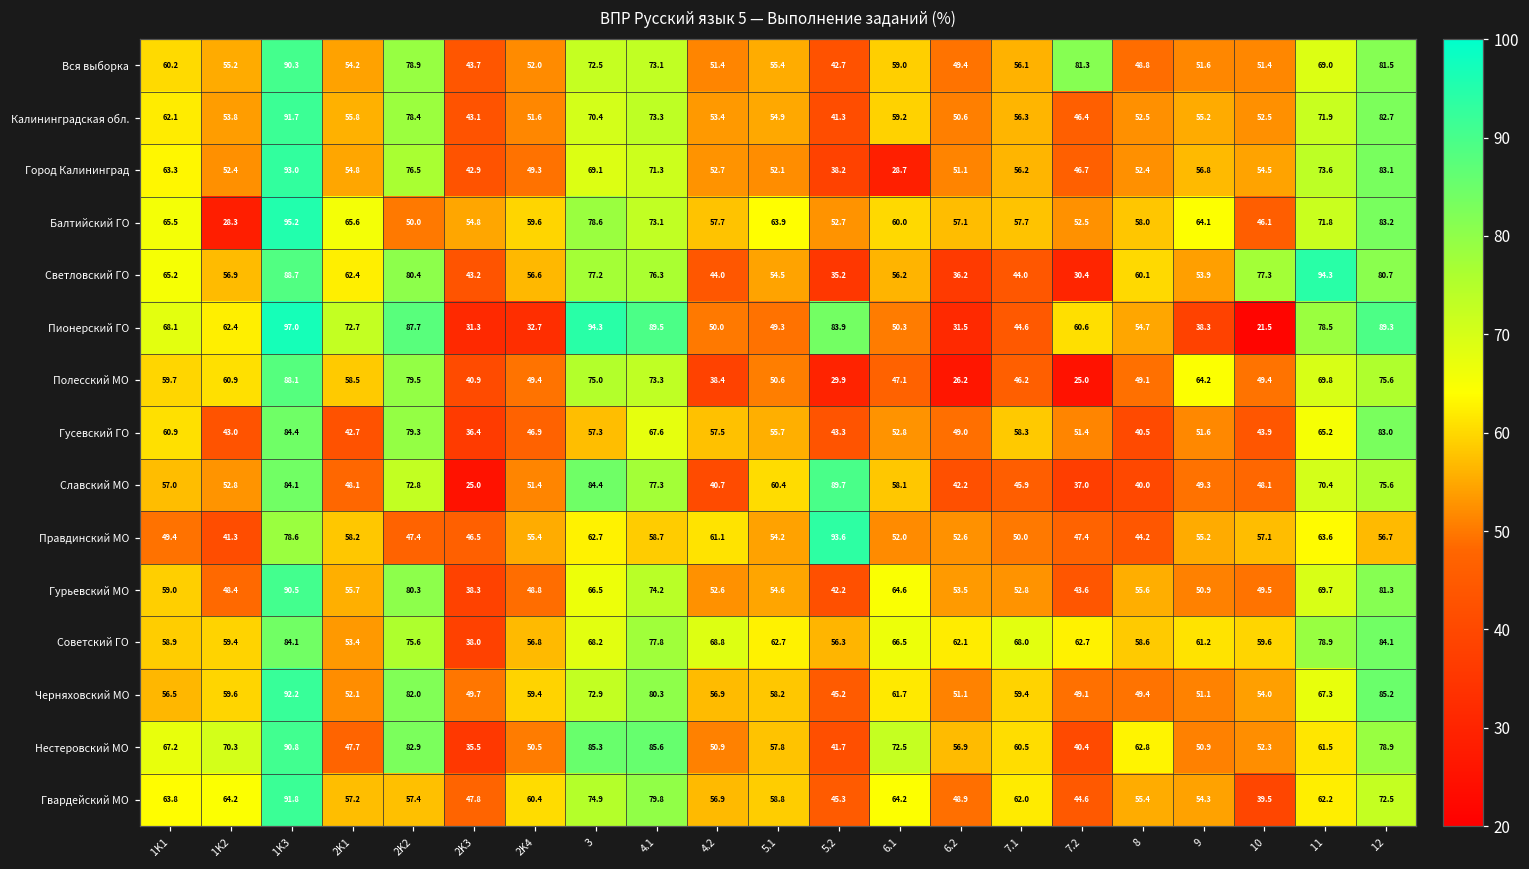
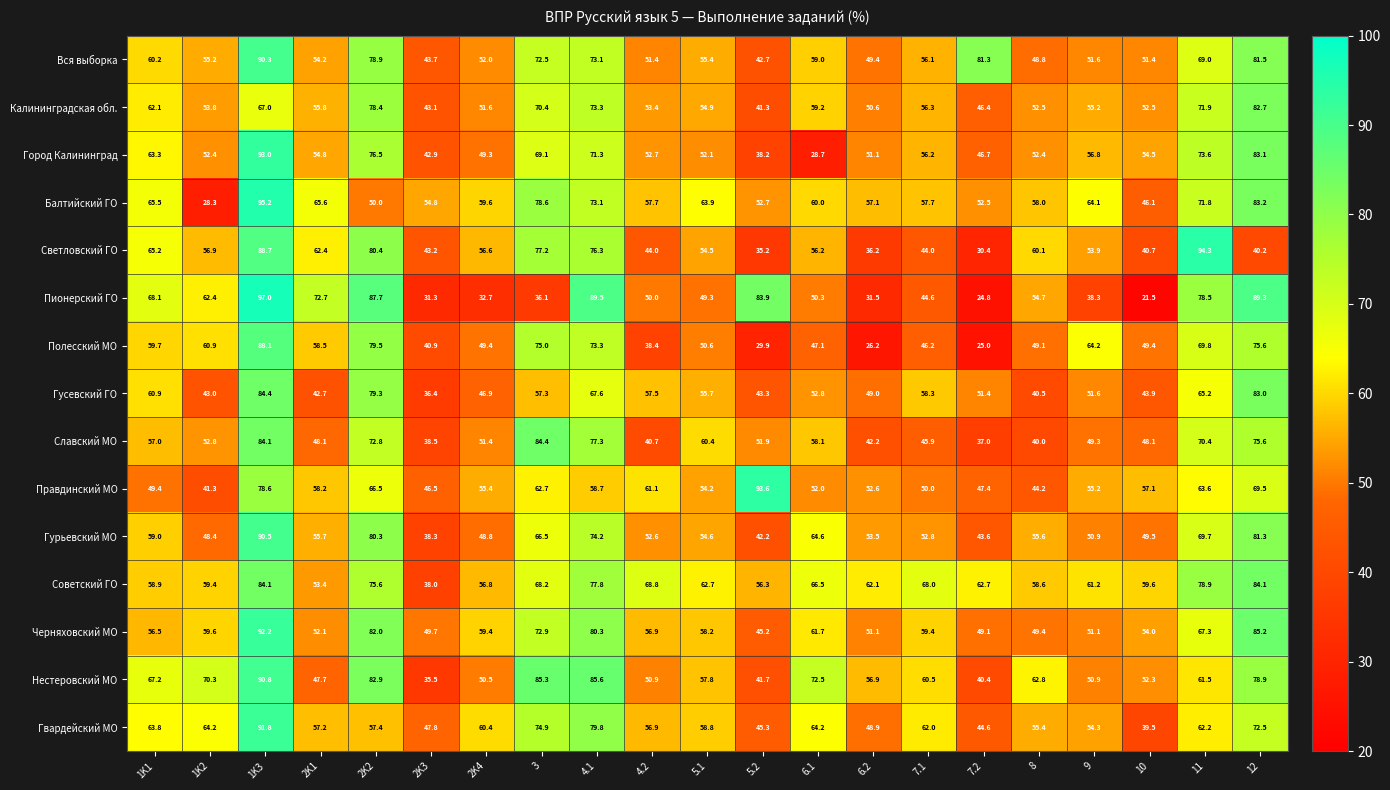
  {
    "Калининградская обл.": {
      "1K1": 62.1,
      "1K2": 53.8,
-     "1K3": 91.7,
+     "1K3": 67.0,
      "2K1": 55.8,
      "2K2": 78.4,
      "2K3": 43.1,
      "2K4": 51.6,
      "3": 70.4,
      "4.1": 73.3,
      "4.2": 53.4,
      "5.1": 54.9,
      "5.2": 41.3,
      "6.1": 59.2,
      "6.2": 50.6,
      "7.1": 56.3,
      "7.2": 46.4,
      "8": 52.5,
      "9": 55.2,
      "10": 52.5,
      "11": 71.9,
      "12": 82.7
    },
    "Светловский ГО": {
      "1K1": 65.2,
      "1K2": 56.9,
      "1K3": 88.7,
      "2K1": 62.4,
      "2K2": 80.4,
      "2K3": 43.2,
      "2K4": 56.6,
      "3": 77.2,
      "4.1": 76.3,
      "4.2": 44.0,
      "5.1": 54.5,
      "5.2": 35.2,
      "6.1": 56.2,
      "6.2": 36.2,
      "7.1": 44.0,
      "7.2": 30.4,
      "8": 60.1,
      "9": 53.9,
-     "10": 77.3,
+     "10": 40.7,
      "11": 94.3,
-     "12": 80.7
+     "12": 40.2
    },
    "Пионерский ГО": {
      "1K1": 68.1,
      "1K2": 62.4,
      "1K3": 97.0,
      "2K1": 72.7,
      "2K2": 87.7,
      "2K3": 31.3,
      "2K4": 32.7,
-     "3": 94.3,
+     "3": 36.1,
      "4.1": 89.5,
      "4.2": 50.0,
      "5.1": 49.3,
      "5.2": 83.9,
      "6.1": 50.3,
      "6.2": 31.5,
      "7.1": 44.6,
-     "7.2": 60.6,
+     "7.2": 24.8,
      "8": 54.7,
      "9": 38.3,
      "10": 21.5,
      "11": 78.5,
      "12": 89.3
    },
    "Славский МО": {
      "1K1": 57.0,
      "1K2": 52.8,
      "1K3": 84.1,
      "2K1": 48.1,
      "2K2": 72.8,
-     "2K3": 25.0,
+     "2K3": 38.5,
      "2K4": 51.4,
      "3": 84.4,
      "4.1": 77.3,
      "4.2": 40.7,
      "5.1": 60.4,
-     "5.2": 89.7,
+     "5.2": 51.9,
      "6.1": 58.1,
      "6.2": 42.2,
      "7.1": 45.9,
      "7.2": 37.0,
      "8": 40.0,
      "9": 49.3,
      "10": 48.1,
      "11": 70.4,
      "12": 75.6
    },
    "Правдинский МО": {
      "1K1": 49.4,
      "1K2": 41.3,
      "1K3": 78.6,
      "2K1": 58.2,
-     "2K2": 47.4,
+     "2K2": 66.5,
      "2K3": 46.5,
      "2K4": 55.4,
      "3": 62.7,
      "4.1": 58.7,
      "4.2": 61.1,
      "5.1": 54.2,
      "5.2": 93.6,
      "6.1": 52.0,
      "6.2": 52.6,
      "7.1": 50.0,
      "7.2": 47.4,
      "8": 44.2,
      "9": 55.2,
      "10": 57.1,
      "11": 63.6,
-     "12": 56.7
+     "12": 69.5
    }
  }
